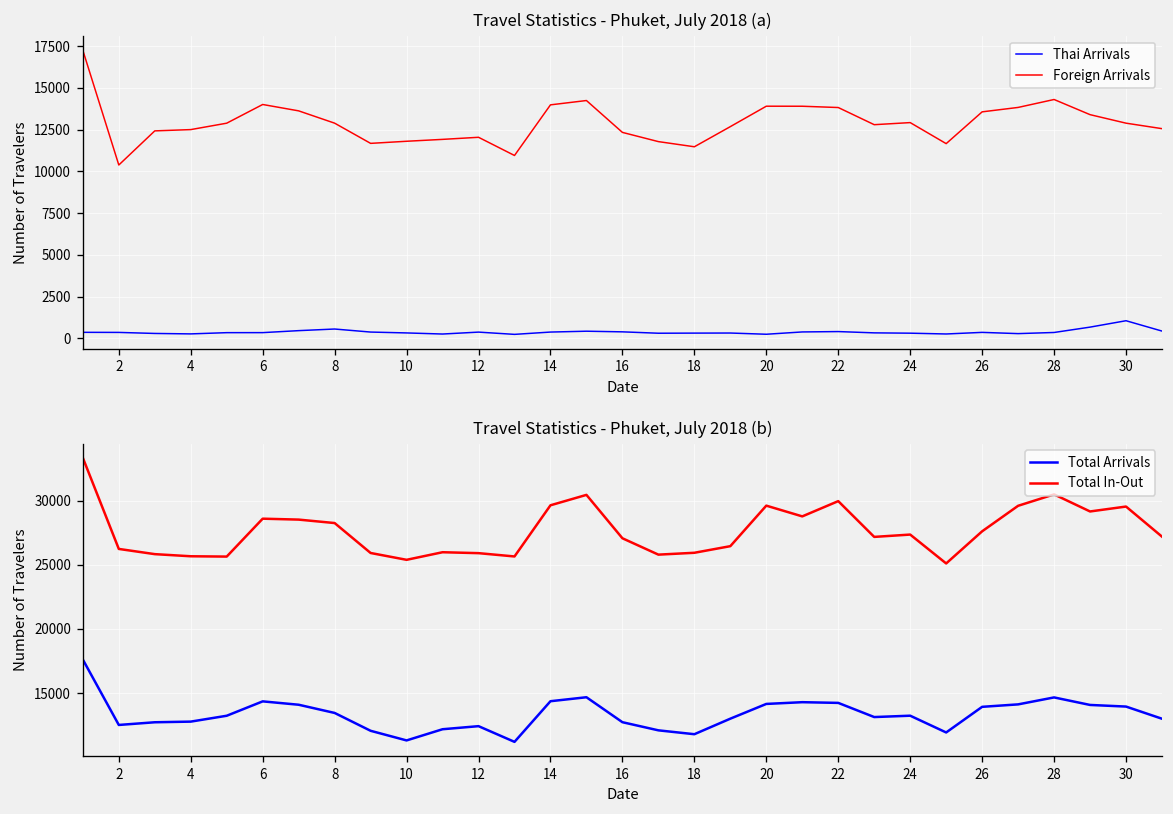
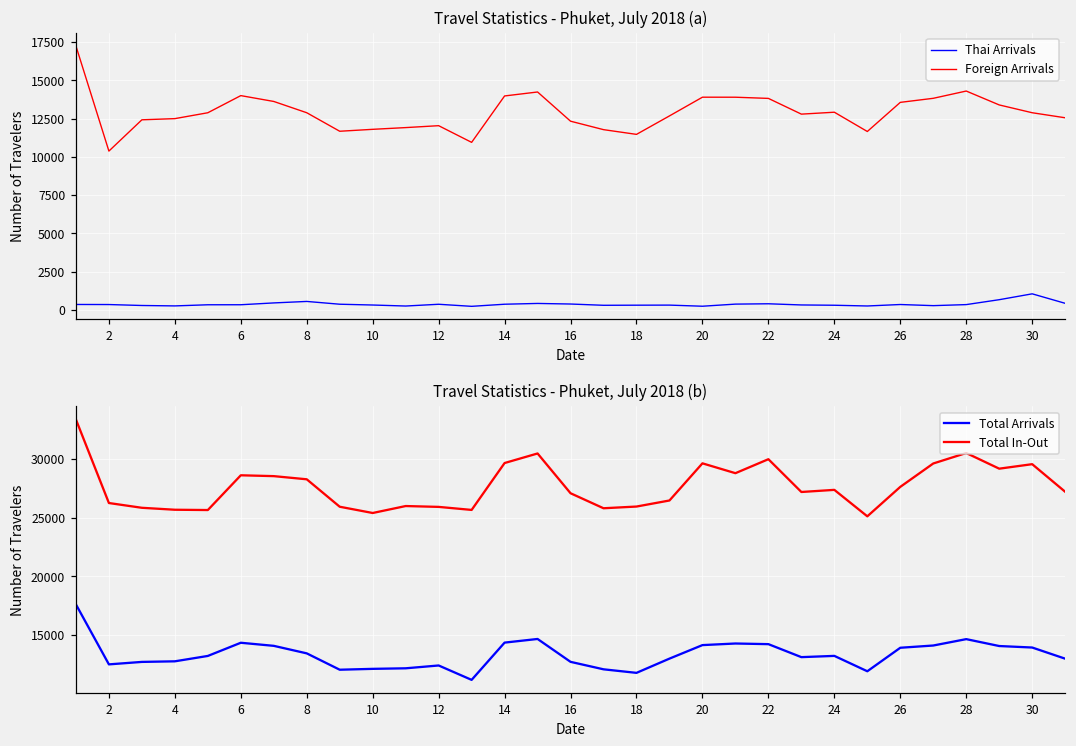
  {
    "Travel Statistics - Phuket, July 2018 (a)": {
      "Thai Arrivals": {
        "2": 400,
        "4": 300,
        "6": 300,
        "8": 600,
        "10": 300,
        "12": 400,
        "14": 400,
        "16": 400,
        "18": 300,
        "20": 200,
        "22": 400,
        "24": 300,
        "26": 400,
        "28": 400,
        "30": 1100
      },
      "Foreign Arrivals": {
        "2": 10400,
        "4": 12500,
        "6": 14000,
        "8": 12900,
        "10": 11800,
        "12": 12000,
        "14": 14000,
        "16": 12300,
        "18": 11500,
        "20": 13900,
        "22": 13800,
        "24": 12900,
        "26": 13600,
        "28": 14300,
        "30": 12900
      }
    },
    "Travel Statistics - Phuket, July 2018 (b)": {
      "Total Arrivals": {
        "2": 12500,
        "4": 12800,
        "6": 14300,
        "8": 13400,
-       "10": 11300,
+       "10": 12100,
        "12": 12400,
        "14": 14400,
        "16": 12700,
        "18": 11800,
        "20": 14100,
        "22": 14200,
        "24": 13200,
        "26": 13900,
        "28": 14700,
        "30": 13900
      },
      "Total In-Out": {
        "2": 26200,
        "4": 25700,
        "6": 28600,
        "8": 28300,
        "10": 25400,
        "12": 25900,
        "14": 29600,
        "16": 27100,
        "18": 25900,
        "20": 29600,
        "22": 30000,
        "24": 27400,
        "26": 27600,
        "28": 30500,
        "30": 29500
      }
    }
  }
